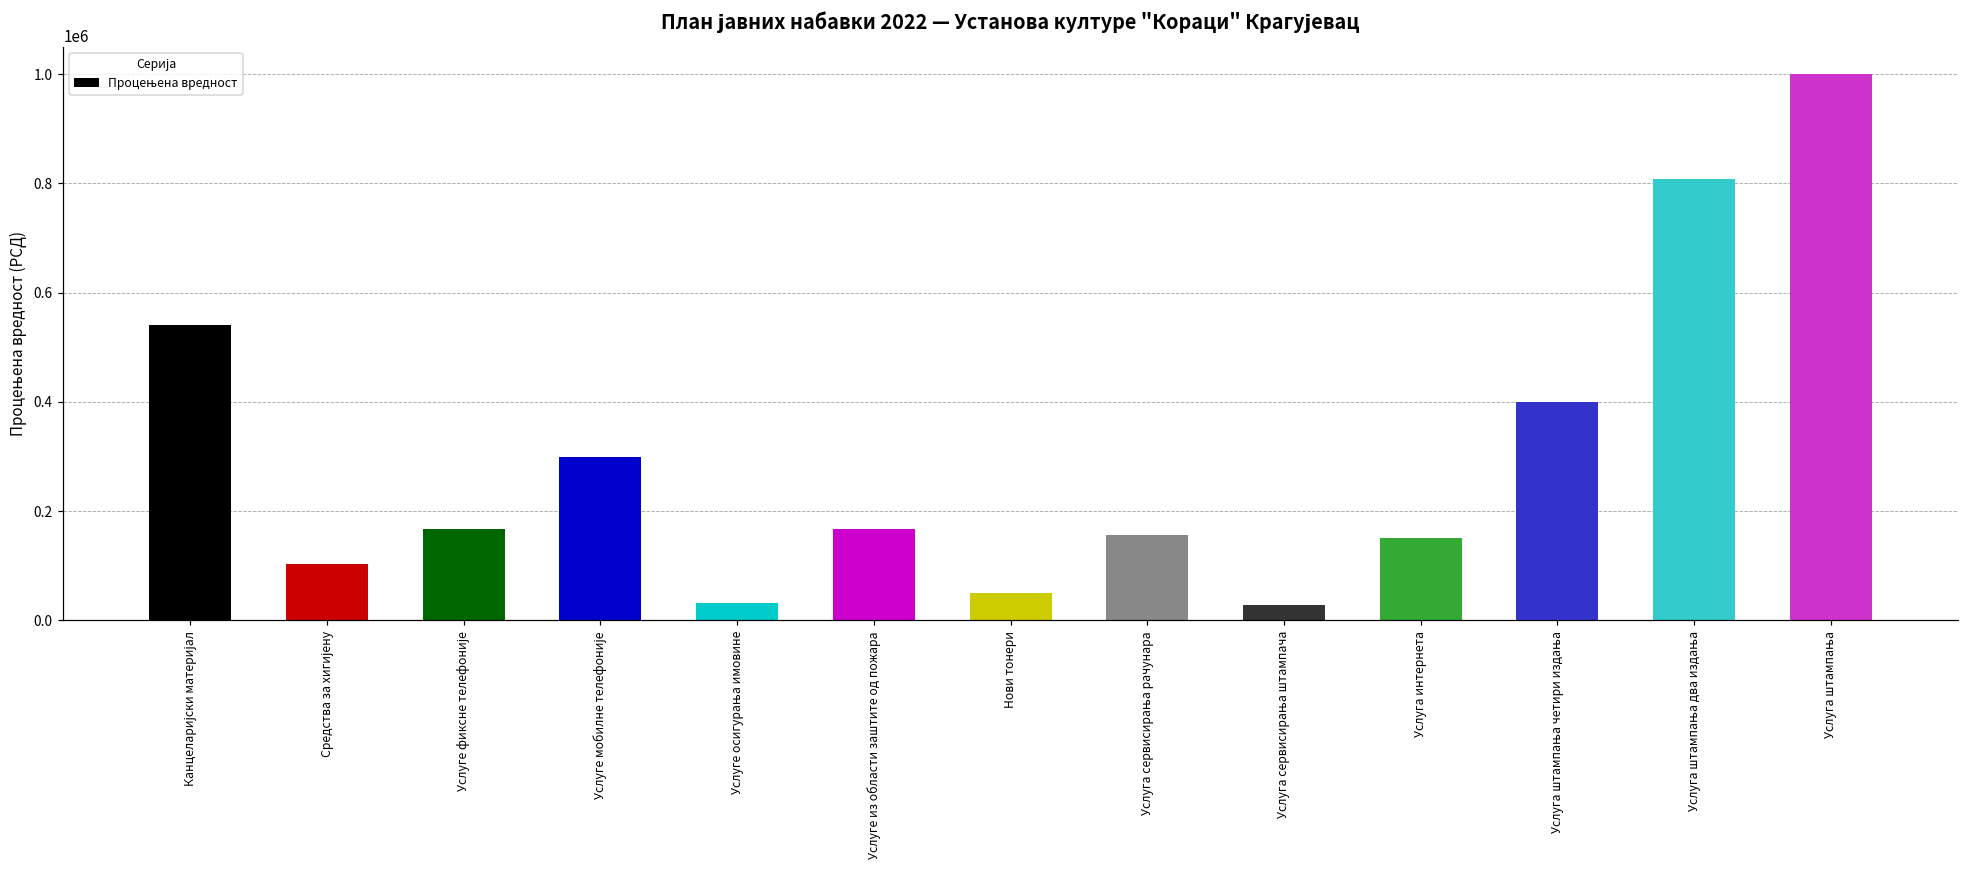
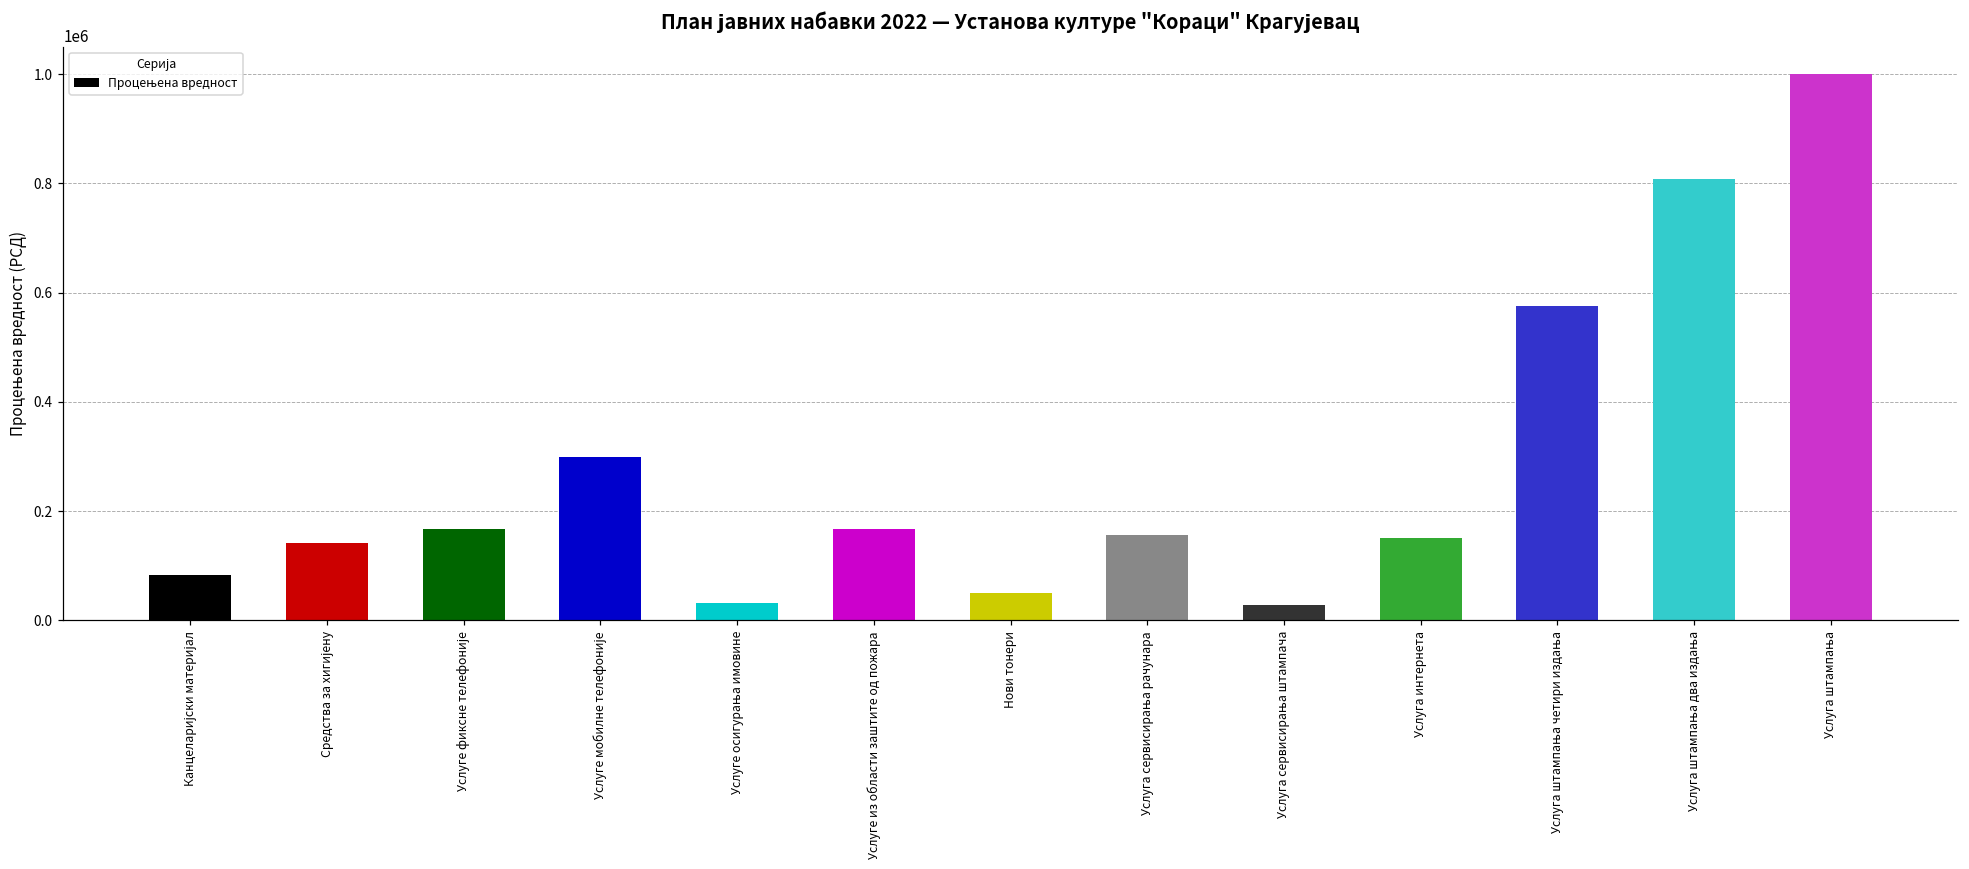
  {
-   "Канцеларијски материјал": 540000,
-   "Средства за хигијену": 100000,
+   "Канцеларијски материјал": 80000,
+   "Средства за хигијену": 140000,
    "Услуге фиксне телефоније": 170000,
    "Услуге мобилне телефоније": 300000,
    "Услуге осигурања имовине": 30000,
    "Услуге из области заштите од пожара": 170000,
    "Нови тонери": 50000,
    "Услуга сервисирања рачунара": 160000,
    "Услуга сервисирања штампача": 30000,
    "Услуга интернета": 150000,
-   "Услуга штампања четири издања": 400000,
+   "Услуга штампања четири издања": 580000,
    "Услуга штампања два издања": 810000,
    "Услуга штампања": 1000000
  }
